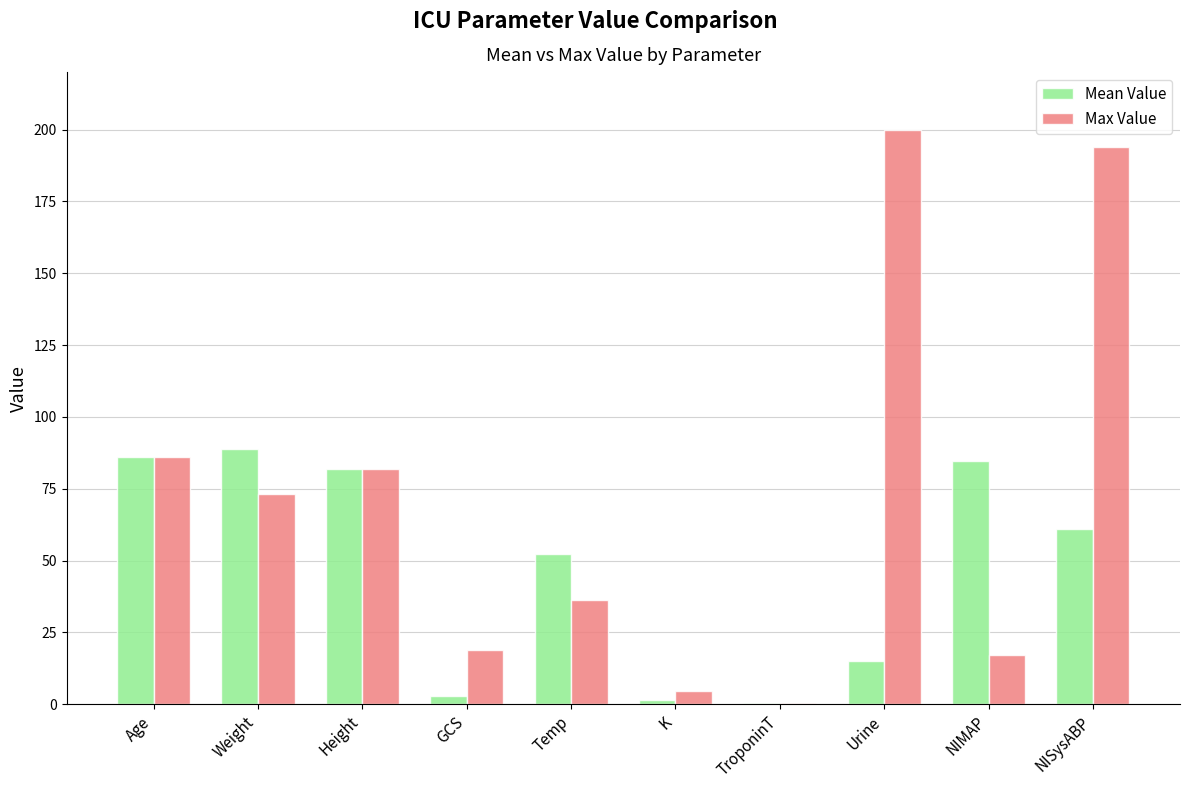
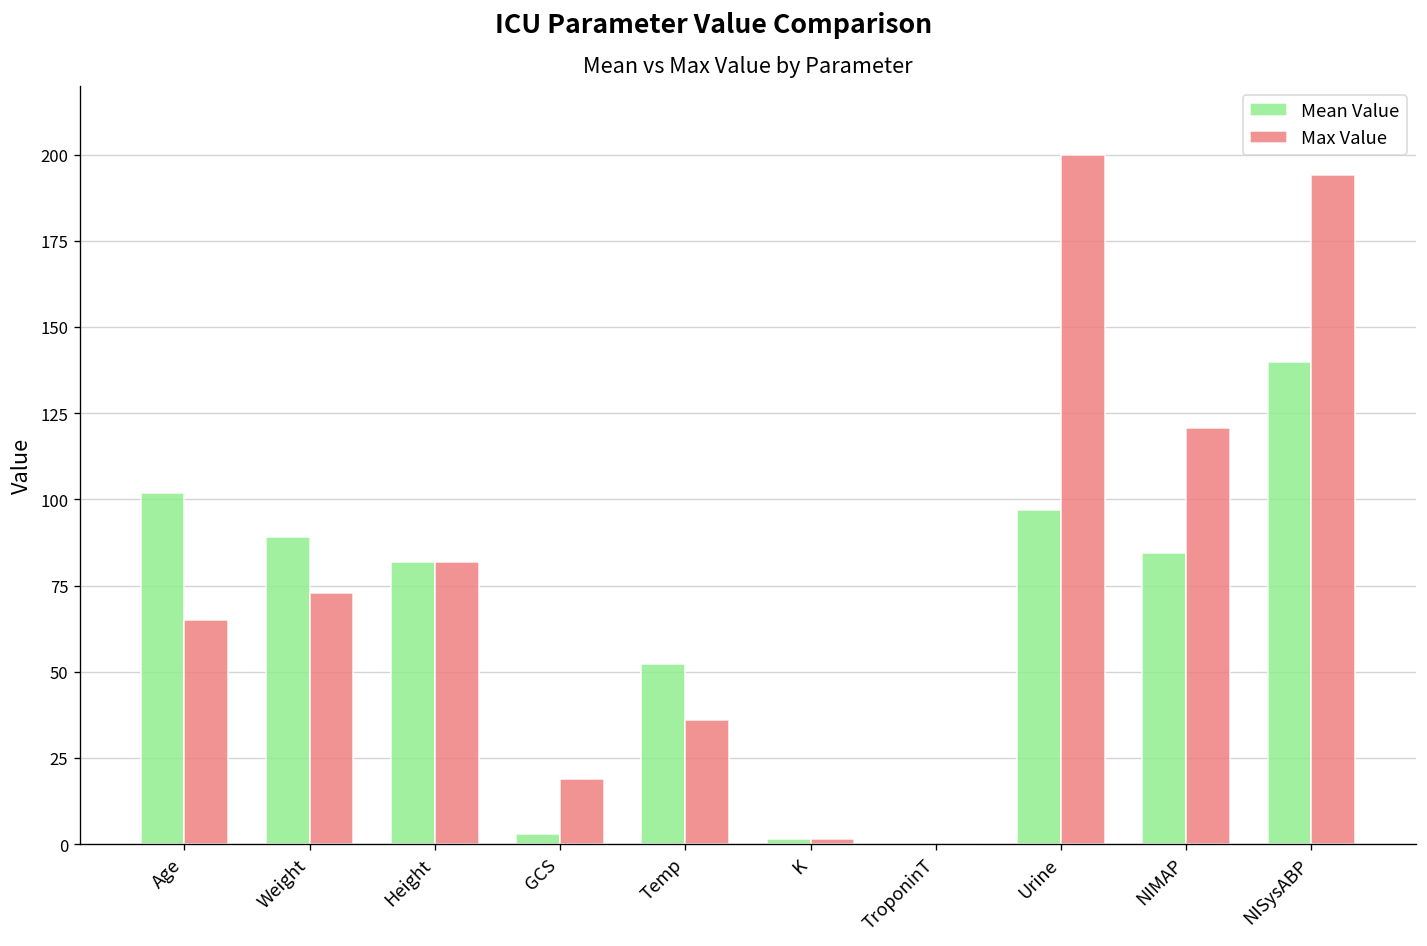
  {
    "Mean Value": {
-     "Age": 86,
+     "Age": 102,
      "Weight": 89,
      "Height": 82,
      "GCS": 3,
      "Temp": 52,
      "K": 2,
-     "Urine": 15,
+     "Urine": 97,
      "NIMAP": 85,
-     "NISysABP": 61
+     "NISysABP": 140
    },
    "Max Value": {
-     "Age": 86,
+     "Age": 65,
      "Weight": 73,
      "Height": 82,
      "GCS": 19,
      "Temp": 36,
-     "K": 5,
+     "K": 2,
      "Urine": 200,
-     "NIMAP": 17,
+     "NIMAP": 121,
      "NISysABP": 194
    }
  }
